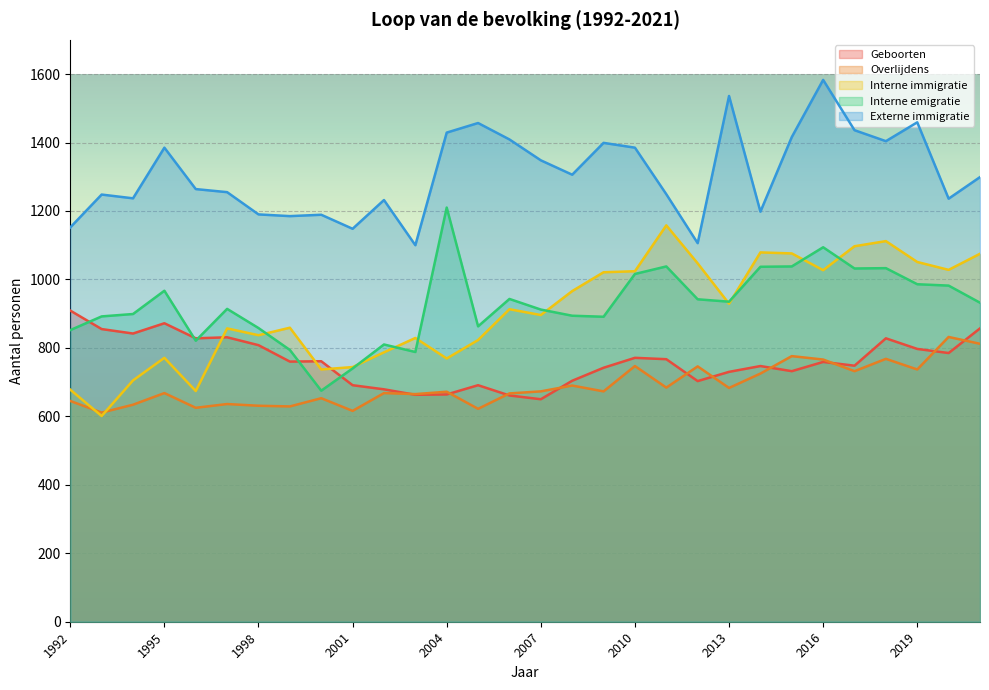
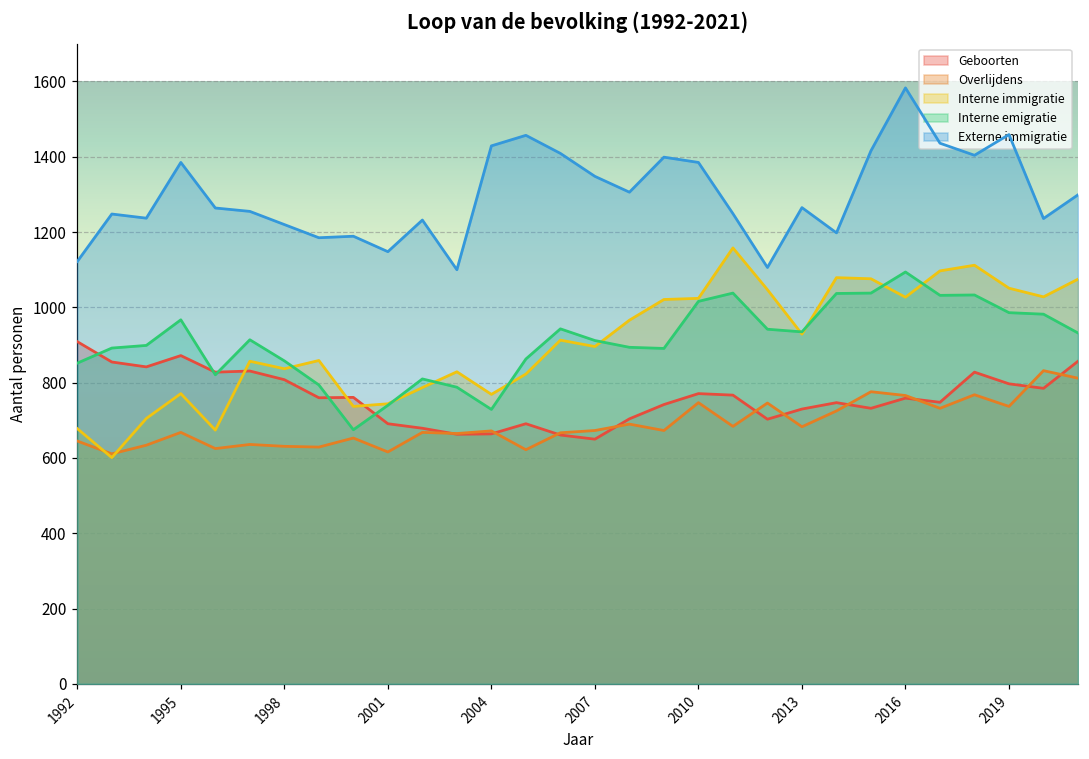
  {
    "Interne emigratie": {
      "1992": 850,
      "1995": 970,
      "1998": 860,
-     "2004": 1210,
+     "2004": 730,
      "2007": 910,
      "2010": 1020,
      "2016": 1090,
      "2019": 990
    },
    "Externe immigratie": {
-     "1992": 1150,
+     "1992": 1120,
      "1995": 1390,
-     "1998": 1190,
+     "1998": 1220,
      "2001": 1150,
      "2004": 1430,
      "2007": 1350,
      "2010": 1390,
-     "2013": 1540,
+     "2013": 1270,
      "2016": 1580
    }
  }
